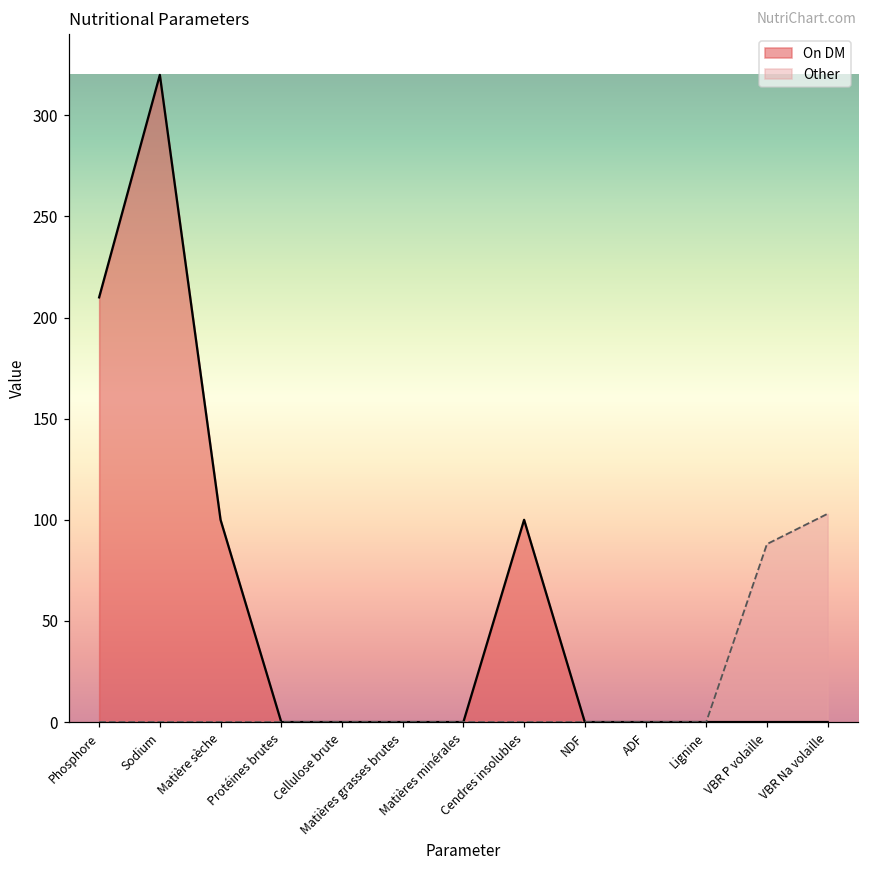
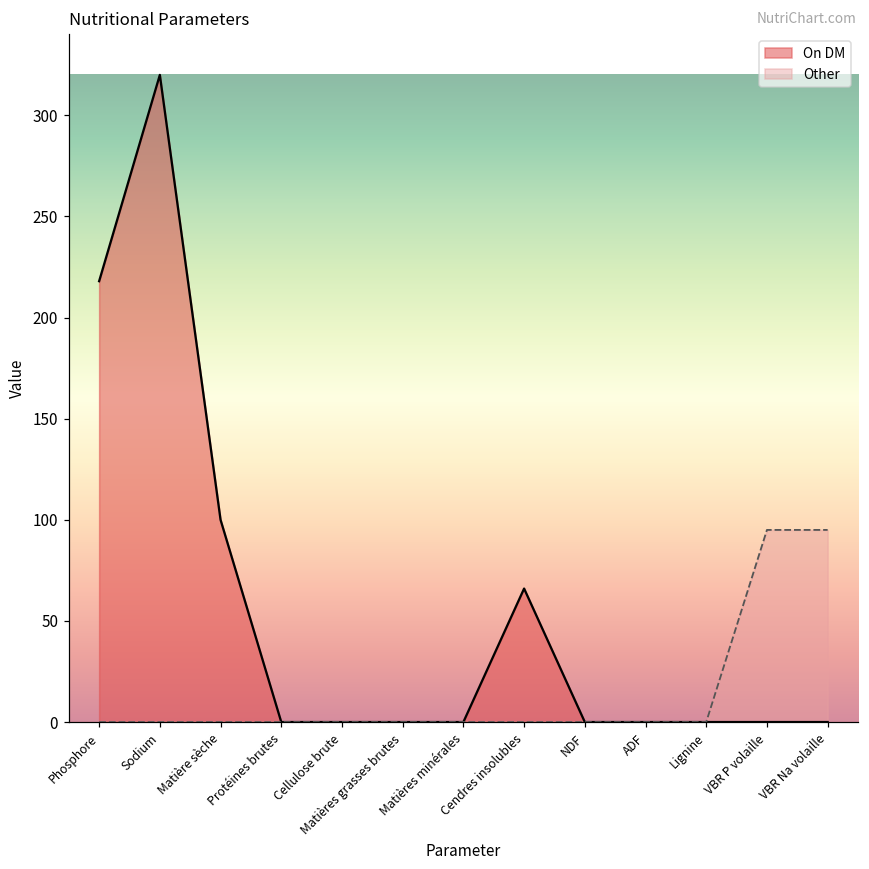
  {
    "On DM": {
-     "Phosphore": 210,
+     "Phosphore": 218,
      "Sodium": 320,
      "Matière sèche": 100,
-     "Cendres insolubles": 100,
+     "Cendres insolubles": 66,
      "VBR P volaille": 0,
      "VBR Na volaille": 0
    },
    "Other": {
      "Phosphore": 0,
      "Sodium": 0,
      "Matière sèche": 0,
      "Cendres insolubles": 0,
-     "VBR P volaille": 88,
-     "VBR Na volaille": 103
+     "VBR P volaille": 95,
+     "VBR Na volaille": 95
    }
  }
